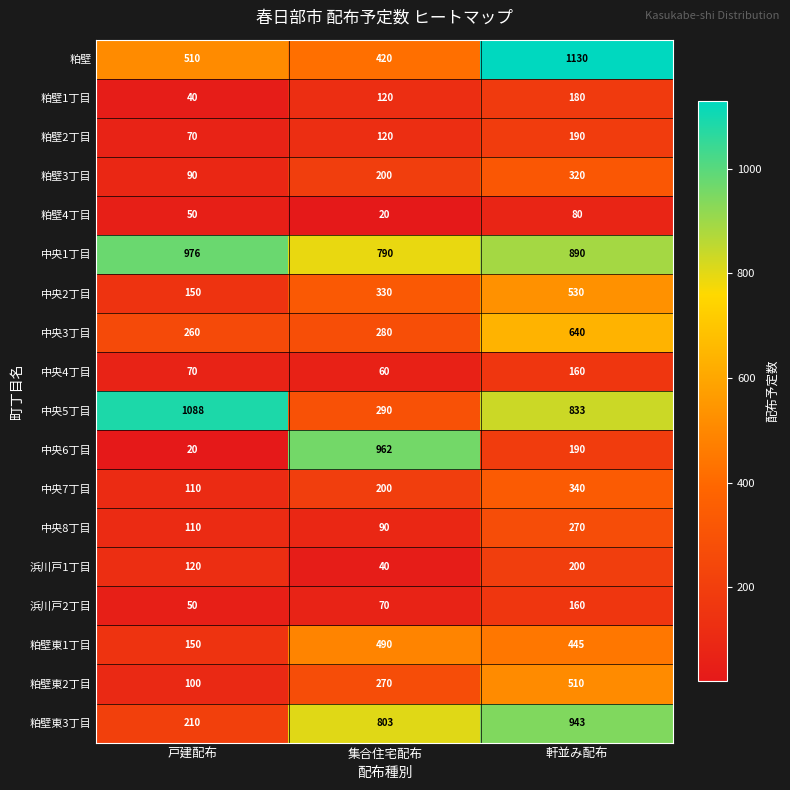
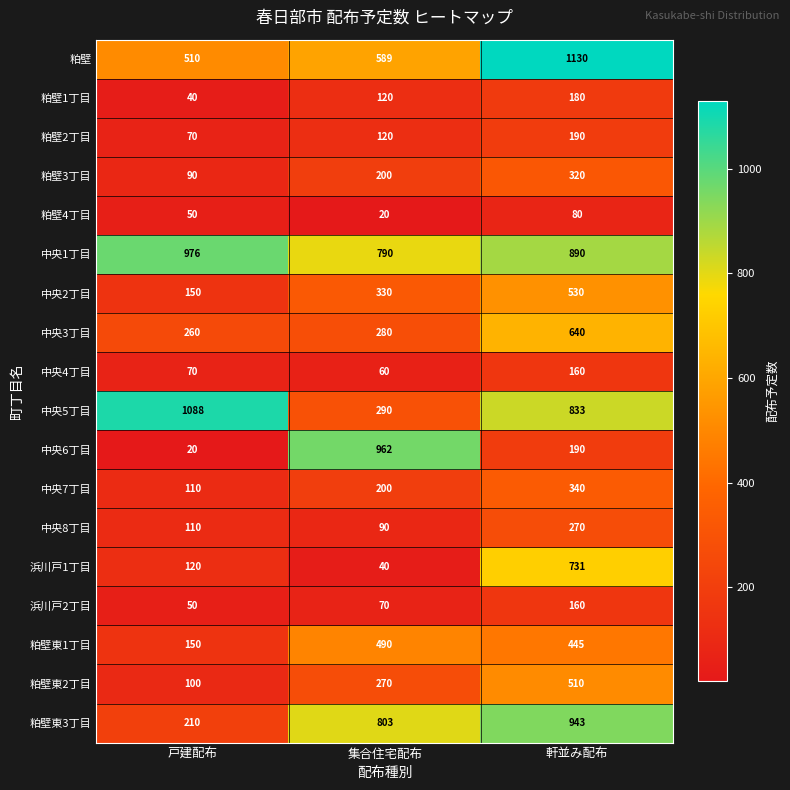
  {
    "粕壁": {
      "戸建配布": 510,
-     "集合住宅配布": 420,
+     "集合住宅配布": 589,
      "軒並み配布": 1130
    },
    "粕壁1丁目": {
      "戸建配布": 40,
      "集合住宅配布": 120,
      "軒並み配布": 180
    },
    "粕壁2丁目": {
      "戸建配布": 70,
      "集合住宅配布": 120,
      "軒並み配布": 190
    },
    "粕壁3丁目": {
      "戸建配布": 90,
      "集合住宅配布": 200,
      "軒並み配布": 320
    },
    "粕壁4丁目": {
      "戸建配布": 50,
      "集合住宅配布": 20,
      "軒並み配布": 80
    },
    "中央1丁目": {
      "戸建配布": 976,
      "集合住宅配布": 790,
      "軒並み配布": 890
    },
    "中央2丁目": {
      "戸建配布": 150,
      "集合住宅配布": 330,
      "軒並み配布": 530
    },
    "中央3丁目": {
      "戸建配布": 260,
      "集合住宅配布": 280,
      "軒並み配布": 640
    },
    "中央4丁目": {
      "戸建配布": 70,
      "集合住宅配布": 60,
      "軒並み配布": 160
    },
    "中央5丁目": {
      "戸建配布": 1088,
      "集合住宅配布": 290,
      "軒並み配布": 833
    },
    "中央6丁目": {
      "戸建配布": 20,
      "集合住宅配布": 962,
      "軒並み配布": 190
    },
    "中央7丁目": {
      "戸建配布": 110,
      "集合住宅配布": 200,
      "軒並み配布": 340
    },
    "中央8丁目": {
      "戸建配布": 110,
      "集合住宅配布": 90,
      "軒並み配布": 270
    },
    "浜川戸1丁目": {
      "戸建配布": 120,
      "集合住宅配布": 40,
-     "軒並み配布": 200
+     "軒並み配布": 731
    },
    "浜川戸2丁目": {
      "戸建配布": 50,
      "集合住宅配布": 70,
      "軒並み配布": 160
    },
    "粕壁東1丁目": {
      "戸建配布": 150,
      "集合住宅配布": 490,
      "軒並み配布": 445
    },
    "粕壁東2丁目": {
      "戸建配布": 100,
      "集合住宅配布": 270,
      "軒並み配布": 510
    },
    "粕壁東3丁目": {
      "戸建配布": 210,
      "集合住宅配布": 803,
      "軒並み配布": 943
    }
  }
